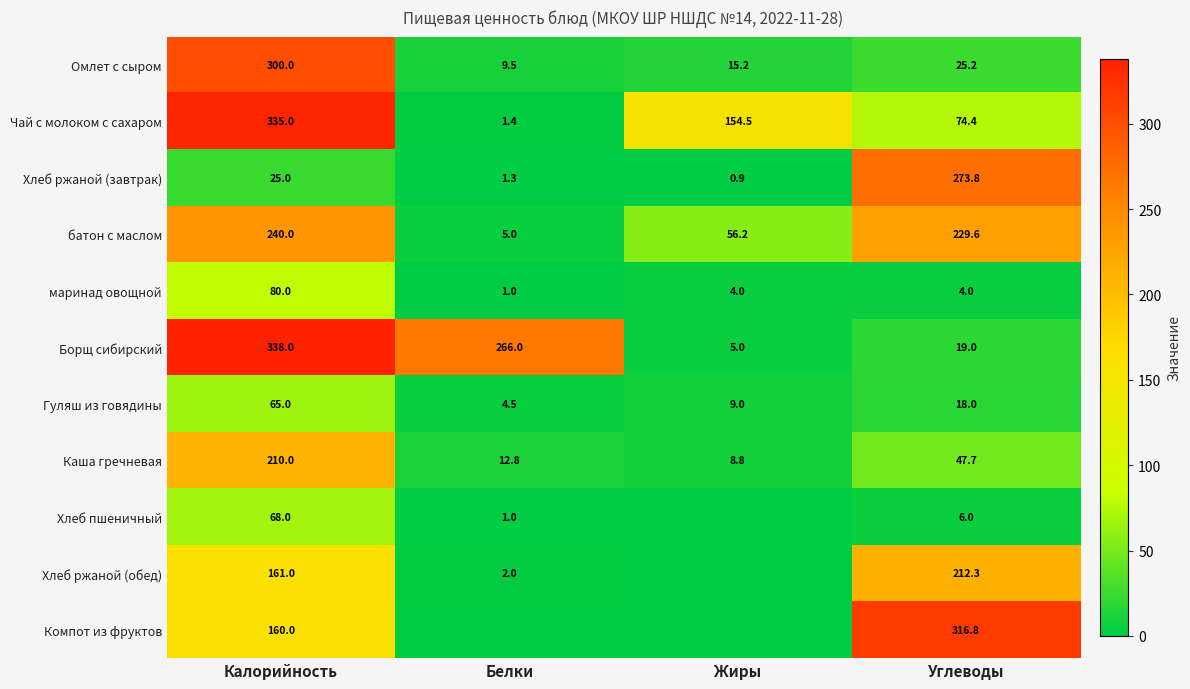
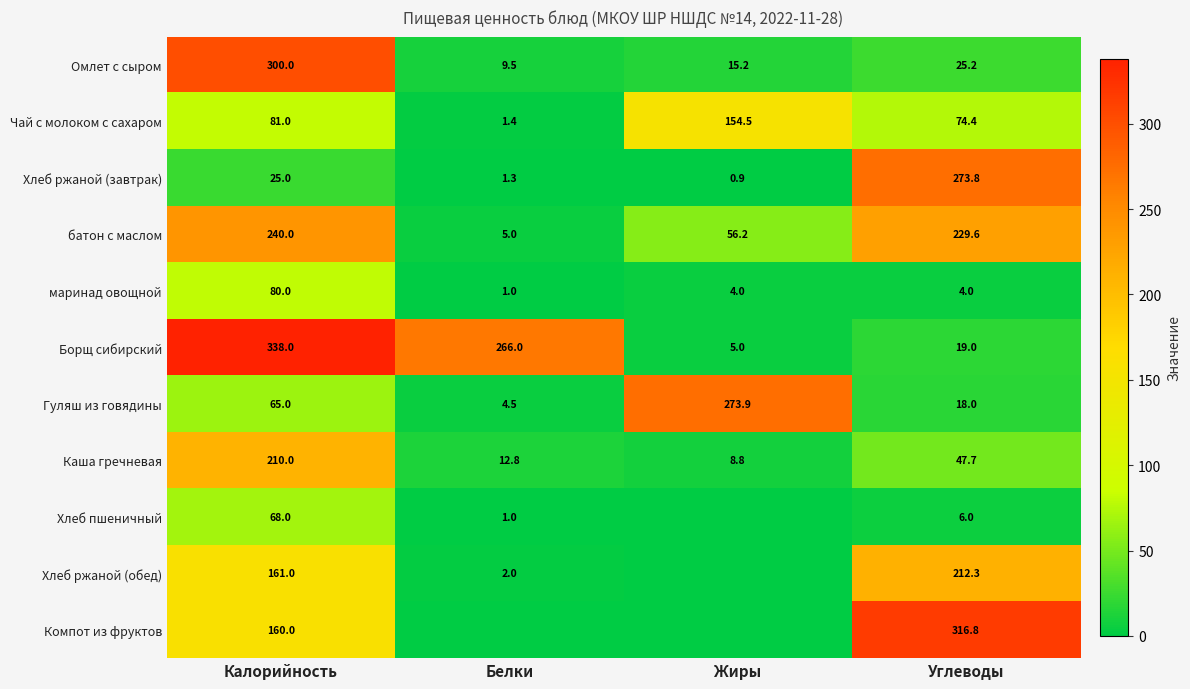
  {
    "Омлет с сыром": {
      "Калорийность": 300.0,
      "Белки": 9.5,
      "Жиры": 15.2,
      "Углеводы": 25.2
    },
    "Чай с молоком с сахаром": {
-     "Калорийность": 335.0,
+     "Калорийность": 81.0,
      "Белки": 1.4,
      "Жиры": 154.5,
      "Углеводы": 74.4
    },
    "Хлеб ржаной (завтрак)": {
      "Калорийность": 25.0,
      "Белки": 1.3,
      "Жиры": 0.9,
      "Углеводы": 273.8
    },
    "батон с маслом": {
      "Калорийность": 240.0,
      "Белки": 5.0,
      "Жиры": 56.2,
      "Углеводы": 229.6
    },
    "маринад овощной": {
      "Калорийность": 80.0,
      "Белки": 1.0,
      "Жиры": 4.0,
      "Углеводы": 4.0
    },
    "Борщ сибирский": {
      "Калорийность": 338.0,
      "Белки": 266.0,
      "Жиры": 5.0,
      "Углеводы": 19.0
    },
    "Гуляш из говядины": {
      "Калорийность": 65.0,
      "Белки": 4.5,
-     "Жиры": 9.0,
+     "Жиры": 273.9,
      "Углеводы": 18.0
    },
    "Каша гречневая": {
      "Калорийность": 210.0,
      "Белки": 12.8,
      "Жиры": 8.8,
      "Углеводы": 47.7
    },
    "Хлеб пшеничный": {
      "Калорийность": 68.0,
      "Белки": 1.0,
      "Углеводы": 6.0
    },
    "Хлеб ржаной (обед)": {
      "Калорийность": 161.0,
      "Белки": 2.0,
      "Углеводы": 212.3
    },
    "Компот из фруктов": {
      "Калорийность": 160.0,
      "Углеводы": 316.8
    }
  }
